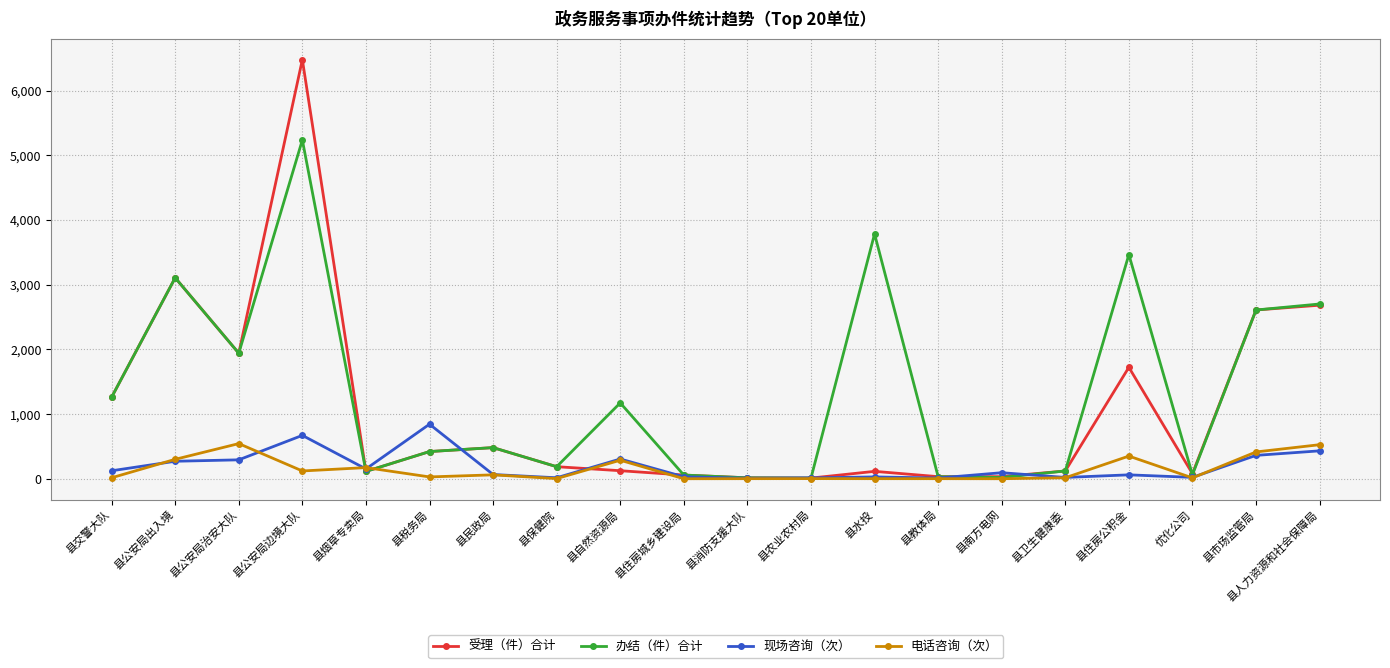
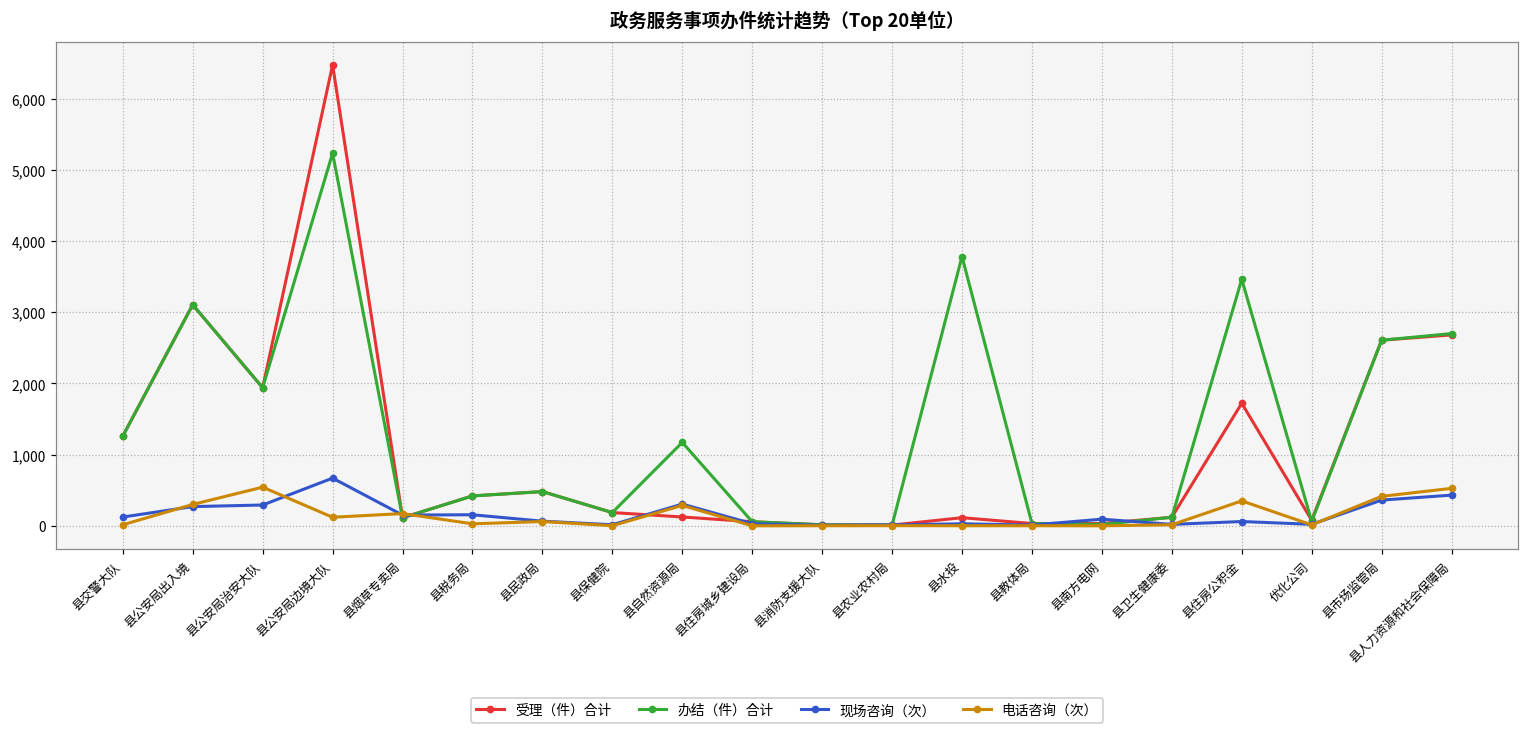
  {
    "受理（件）合计": {
      "县公安局边境大队": "6,500",
      "县自然资源局": "100",
      "县水投": "100",
      "县住房公积金": "1,700"
    },
    "办结（件）合计": {
      "县公安局边境大队": "5,200",
      "县自然资源局": "1,200",
      "县水投": "3,800",
      "县住房公积金": "3,500"
    },
    "现场咨询（次）": {
      "县交警大队": "100",
      "县公安局治安大队": "300",
      "县公安局边境大队": "700",
-     "县税务局": "800",
+     "县税务局": "200",
      "县南方电网": "100",
      "县住房公积金": "100",
      "县市场监管局": "400",
      "县人力资源和社会保障局": "400"
    },
    "电话咨询（次）": {
      "县交警大队": "0",
      "县公安局治安大队": "500",
      "县公安局边境大队": "100",
      "县税务局": "0",
      "县住房公积金": "400",
      "县市场监管局": "400",
      "县人力资源和社会保障局": "500"
    }
  }
